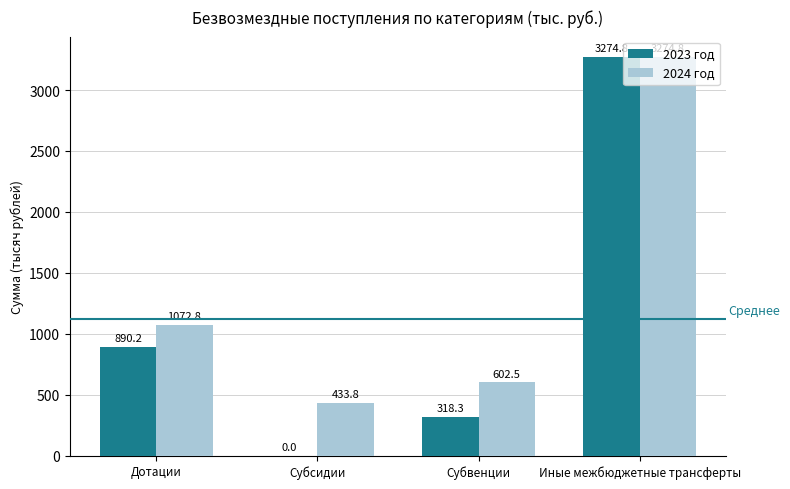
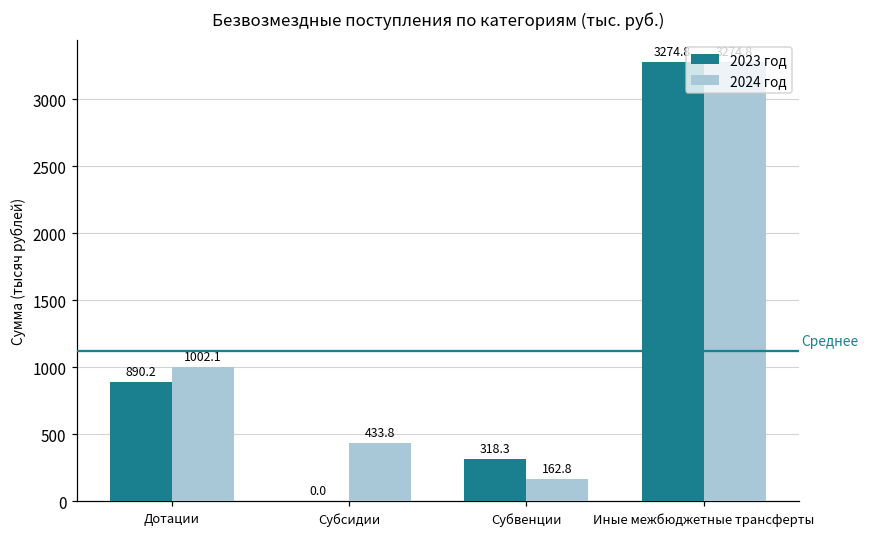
  {
    "2023 год": {
      "Дотации": 890.2,
      "Субсидии": 0.0,
      "Субвенции": 318.3
    },
    "2024 год": {
-     "Дотации": 1072.8,
+     "Дотации": 1002.1,
      "Субсидии": 433.8,
-     "Субвенции": 602.5
+     "Субвенции": 162.8
    }
  }
